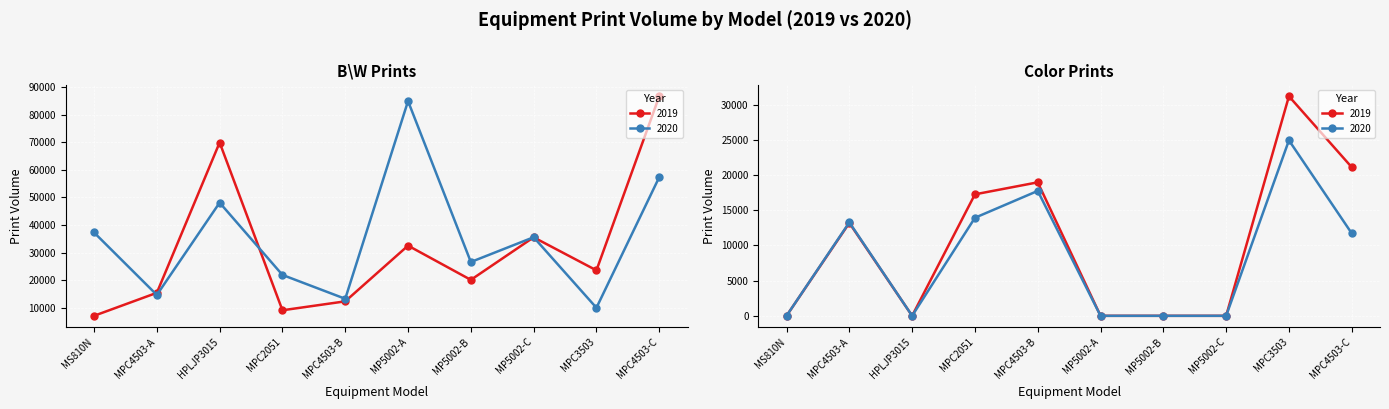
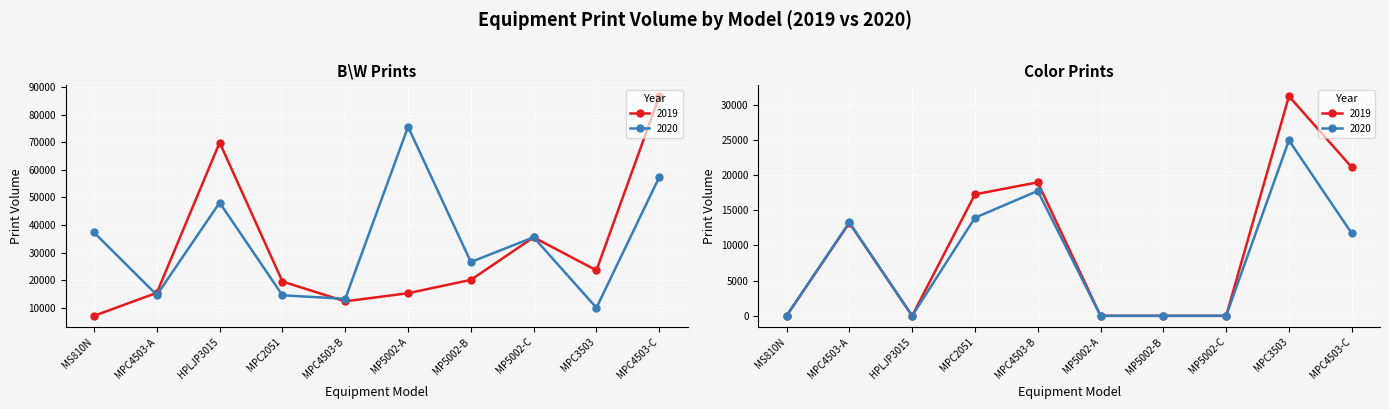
  {
    "B\\W Prints": {
      "2019": {
        "MS810N": 7000,
        "HPLJP3015": 70000,
-       "MPC2051": 9000,
-       "MP5002-A": 33000,
+       "MPC2051": 20000,
+       "MP5002-A": 15000,
        "MP5002-B": 20000,
        "MPC3503": 24000
      },
      "2020": {
        "MS810N": 37000,
        "HPLJP3015": 48000,
-       "MPC2051": 22000,
-       "MP5002-A": 85000,
+       "MPC2051": 15000,
+       "MP5002-A": 76000,
        "MP5002-B": 27000,
        "MPC3503": 10000,
        "MPC4503-C": 57000
      }
    },
    "Color Prints": {
      "2019": {
        "MPC2051": 17000,
        "MPC4503-B": 19000,
        "MPC3503": 31000,
        "MPC4503-C": 21000
      },
      "2020": {
        "MPC2051": 14000,
        "MPC4503-B": 18000,
        "MPC3503": 25000,
        "MPC4503-C": 12000
      }
    }
  }
